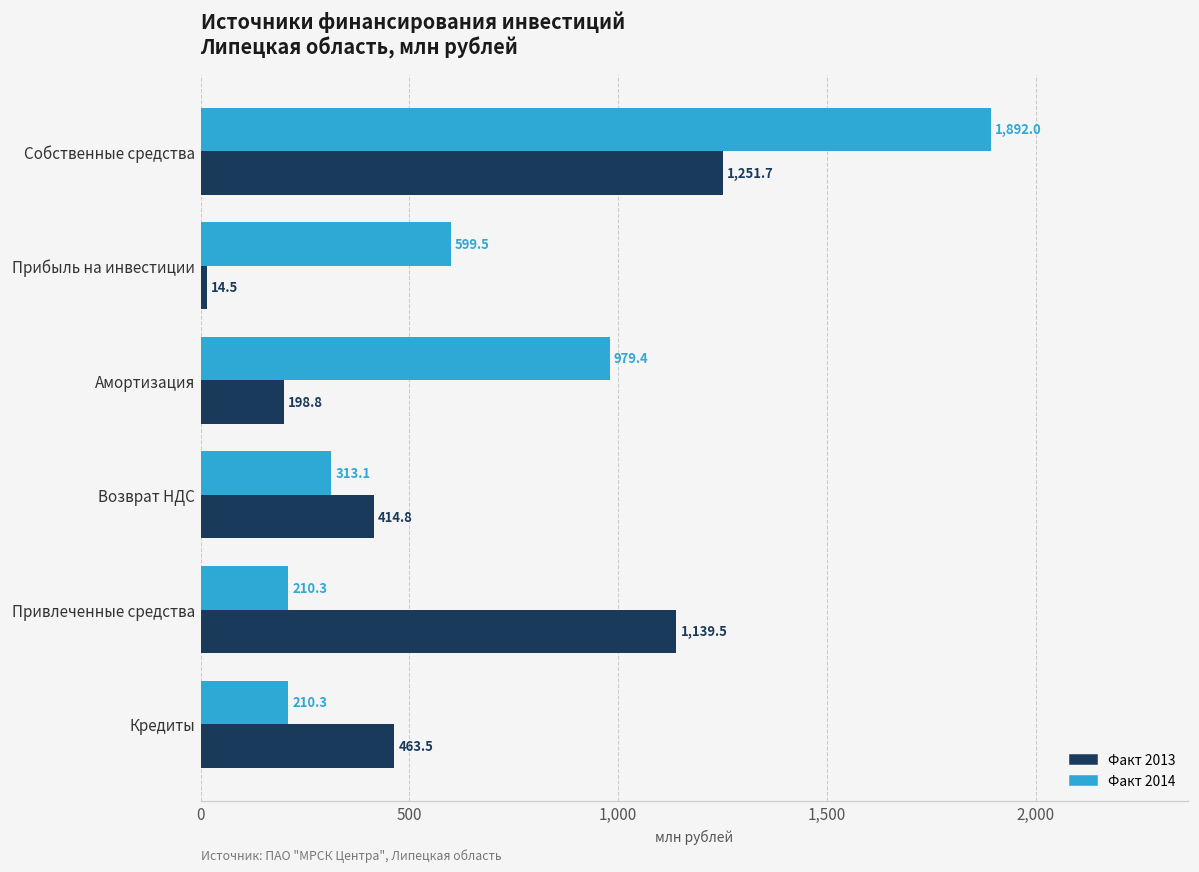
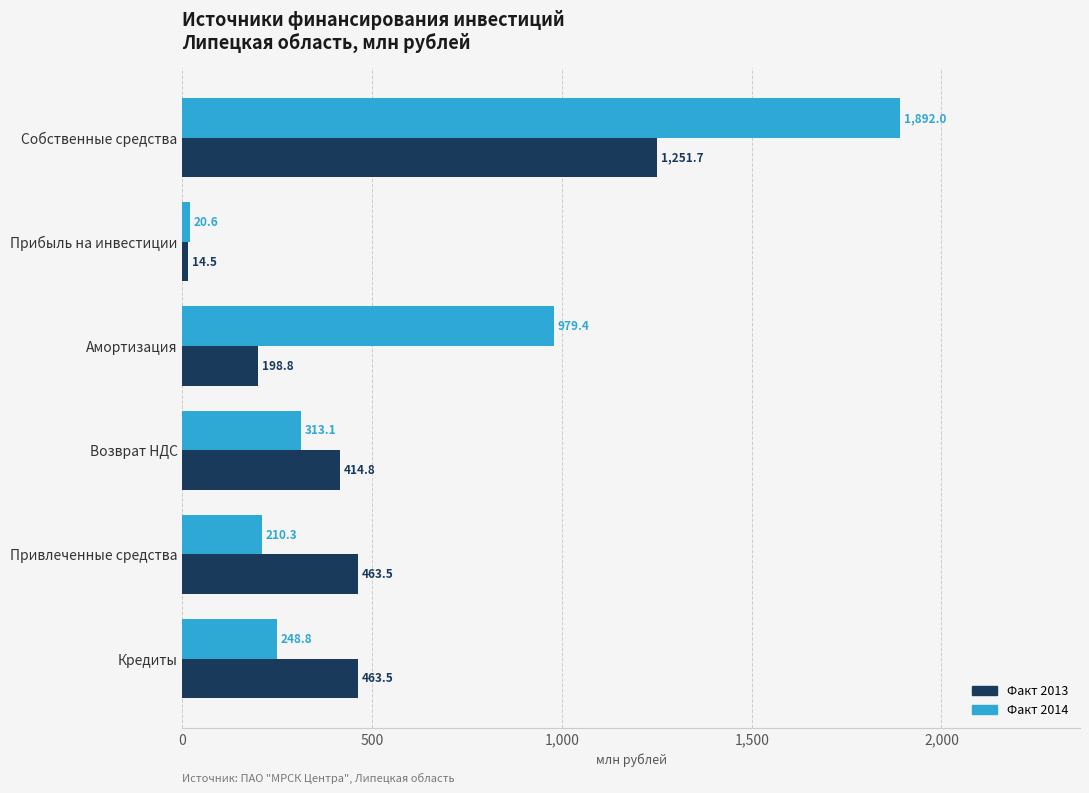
  {
    "Факт 2013": {
      "Собственные средства": "1,251.7",
      "Прибыль на инвестиции": "14.5",
      "Амортизация": "198.8",
      "Возврат НДС": "414.8",
-     "Привлеченные средства": "1,139.5",
+     "Привлеченные средства": "463.5",
      "Кредиты": "463.5"
    },
    "Факт 2014": {
      "Собственные средства": "1,892.0",
-     "Прибыль на инвестиции": "599.5",
+     "Прибыль на инвестиции": "20.6",
      "Амортизация": "979.4",
      "Возврат НДС": "313.1",
      "Привлеченные средства": "210.3",
-     "Кредиты": "210.3"
+     "Кредиты": "248.8"
    }
  }
